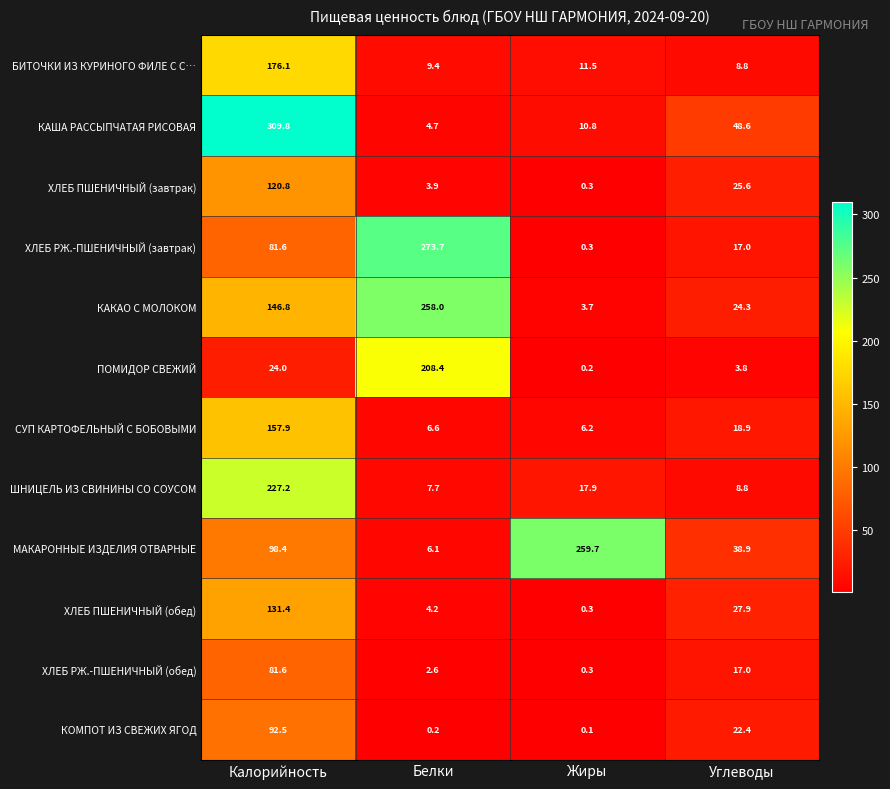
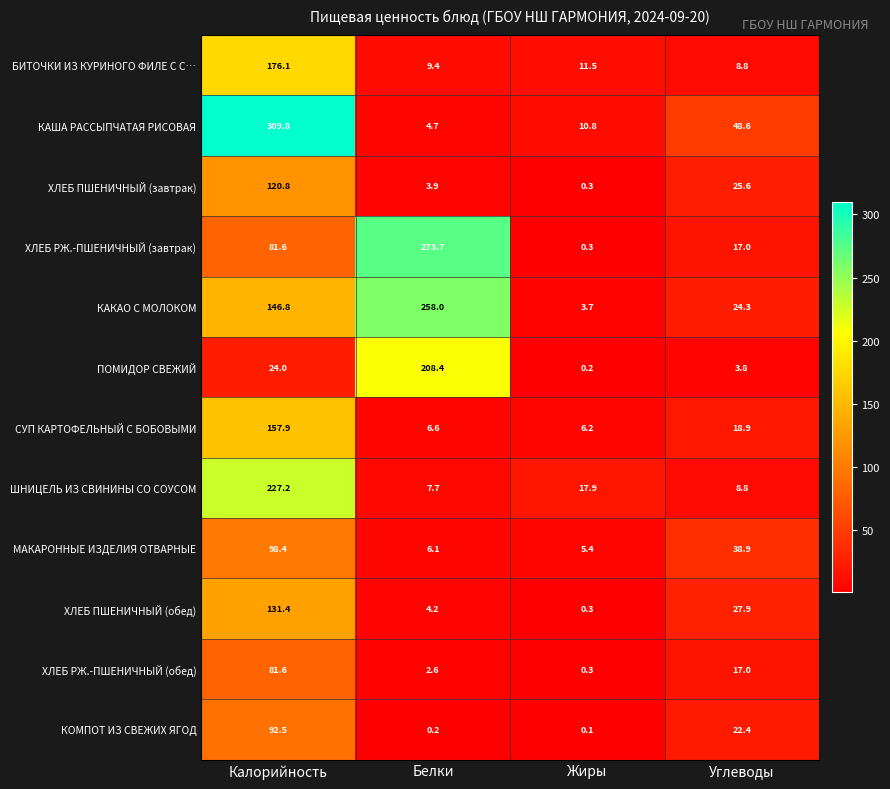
  {
    "БИТОЧКИ ИЗ КУРИНОГО ФИЛЕ С С…": {
      "Калорийность": 176.1,
      "Белки": 9.4,
      "Жиры": 11.5,
      "Углеводы": 8.8
    },
    "КАША РАССЫПЧАТАЯ РИСОВАЯ": {
      "Калорийность": 309.8,
      "Белки": 4.7,
      "Жиры": 10.8,
      "Углеводы": 48.6
    },
    "ХЛЕБ ПШЕНИЧНЫЙ (завтрак)": {
      "Калорийность": 120.8,
      "Белки": 3.9,
      "Жиры": 0.3,
      "Углеводы": 25.6
    },
    "ХЛЕБ РЖ.-ПШЕНИЧНЫЙ (завтрак)": {
      "Калорийность": 81.6,
      "Белки": 273.7,
      "Жиры": 0.3,
      "Углеводы": 17.0
    },
    "КАКАО С МОЛОКОМ": {
      "Калорийность": 146.8,
      "Белки": 258.0,
      "Жиры": 3.7,
      "Углеводы": 24.3
    },
    "ПОМИДОР СВЕЖИЙ": {
      "Калорийность": 24.0,
      "Белки": 208.4,
      "Жиры": 0.2,
      "Углеводы": 3.8
    },
    "СУП КАРТОФЕЛЬНЫЙ С БОБОВЫМИ": {
      "Калорийность": 157.9,
      "Белки": 6.6,
      "Жиры": 6.2,
      "Углеводы": 18.9
    },
    "ШНИЦЕЛЬ ИЗ СВИНИНЫ СО СОУСОМ": {
      "Калорийность": 227.2,
      "Белки": 7.7,
      "Жиры": 17.9,
      "Углеводы": 8.8
    },
    "МАКАРОННЫЕ ИЗДЕЛИЯ ОТВАРНЫЕ": {
      "Калорийность": 98.4,
      "Белки": 6.1,
-     "Жиры": 259.7,
+     "Жиры": 5.4,
      "Углеводы": 38.9
    },
    "ХЛЕБ ПШЕНИЧНЫЙ (обед)": {
      "Калорийность": 131.4,
      "Белки": 4.2,
      "Жиры": 0.3,
      "Углеводы": 27.9
    },
    "ХЛЕБ РЖ.-ПШЕНИЧНЫЙ (обед)": {
      "Калорийность": 81.6,
      "Белки": 2.6,
      "Жиры": 0.3,
      "Углеводы": 17.0
    },
    "КОМПОТ ИЗ СВЕЖИХ ЯГОД": {
      "Калорийность": 92.5,
      "Белки": 0.2,
      "Жиры": 0.1,
      "Углеводы": 22.4
    }
  }
